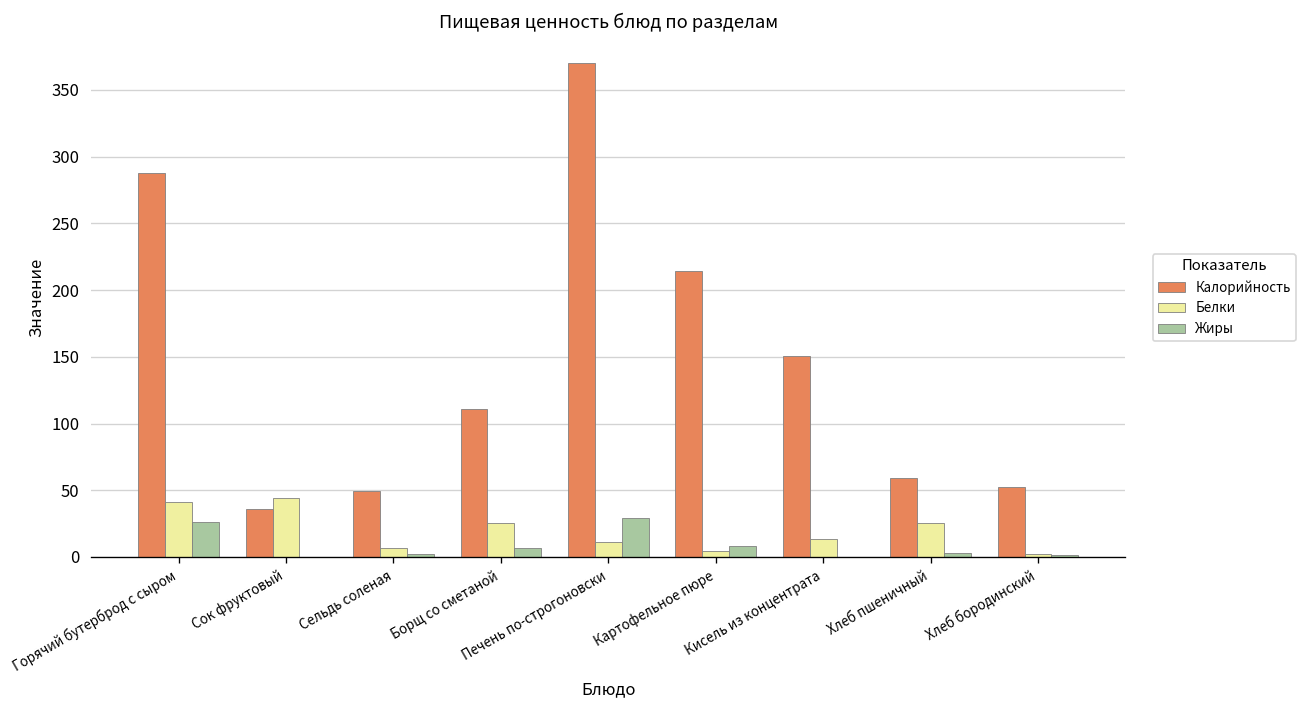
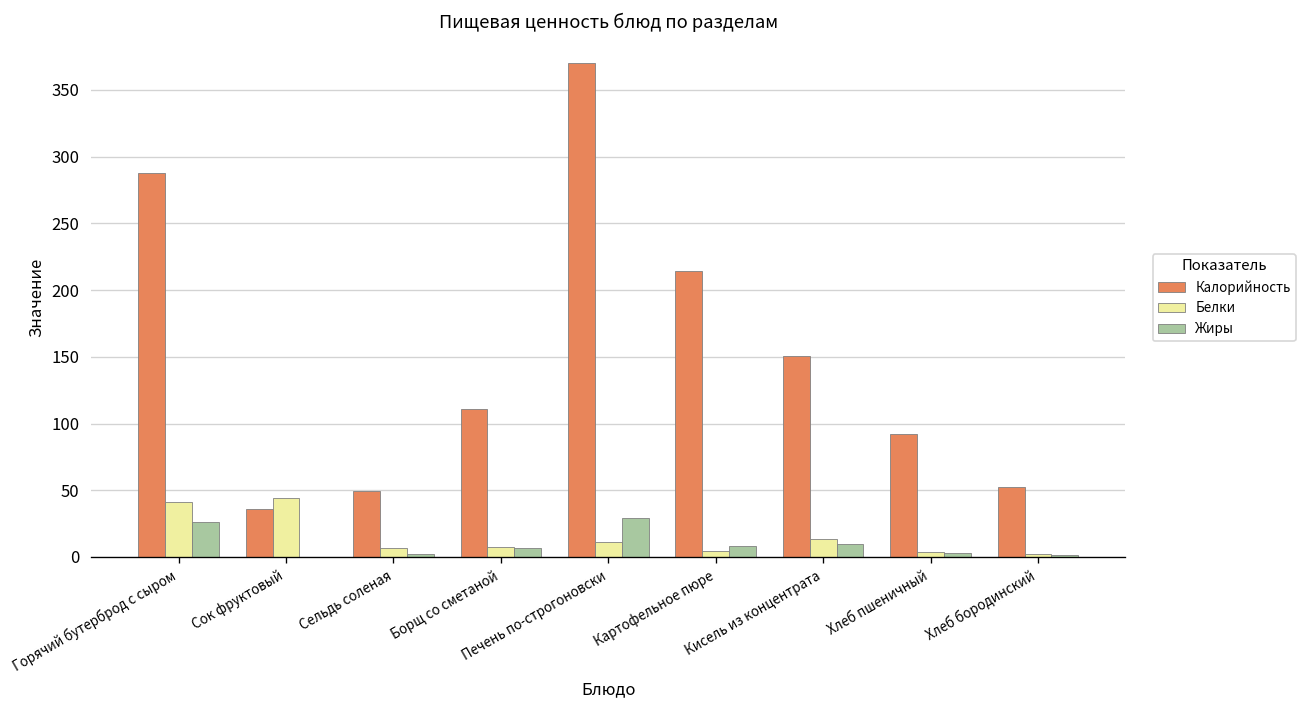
  {
    "Калорийность": {
      "Горячий бутерброд с сыром": 287,
      "Сок фруктовый": 36,
      "Сельдь соленая": 49,
      "Борщ со сметаной": 111,
      "Печень по-строгоновски": 370,
      "Картофельное пюре": 214,
      "Кисель из концентрата": 151,
-     "Хлеб пшеничный": 59,
+     "Хлеб пшеничный": 92,
      "Хлеб бородинский": 53
    },
    "Белки": {
      "Горячий бутерброд с сыром": 41,
      "Сок фруктовый": 44,
      "Сельдь соленая": 7,
-     "Борщ со сметаной": 25,
+     "Борщ со сметаной": 8,
      "Печень по-строгоновски": 11,
      "Картофельное пюре": 4,
      "Кисель из концентрата": 13,
-     "Хлеб пшеничный": 25
+     "Хлеб пшеничный": 4
    },
    "Жиры": {
      "Горячий бутерброд с сыром": 26,
      "Сельдь соленая": 2,
      "Борщ со сметаной": 7,
      "Печень по-строгоновски": 29,
      "Картофельное пюре": 8,
-     "Кисель из концентрата": 0,
+     "Кисель из концентрата": 10,
      "Хлеб пшеничный": 3
    }
  }
